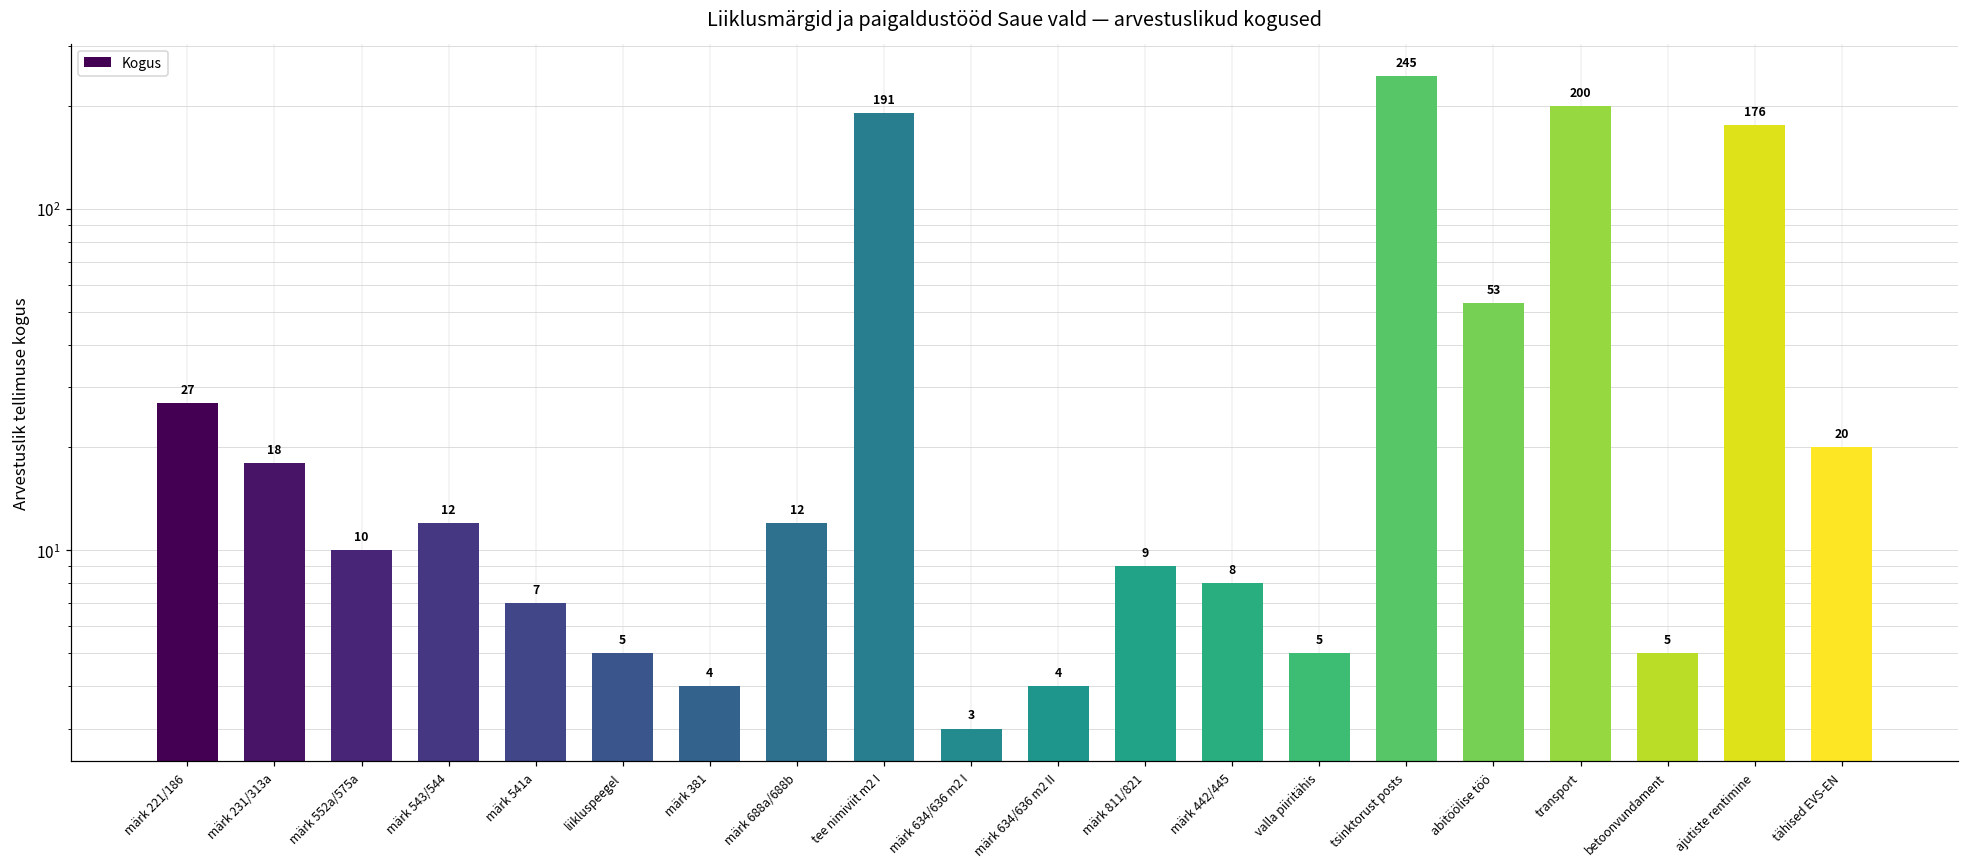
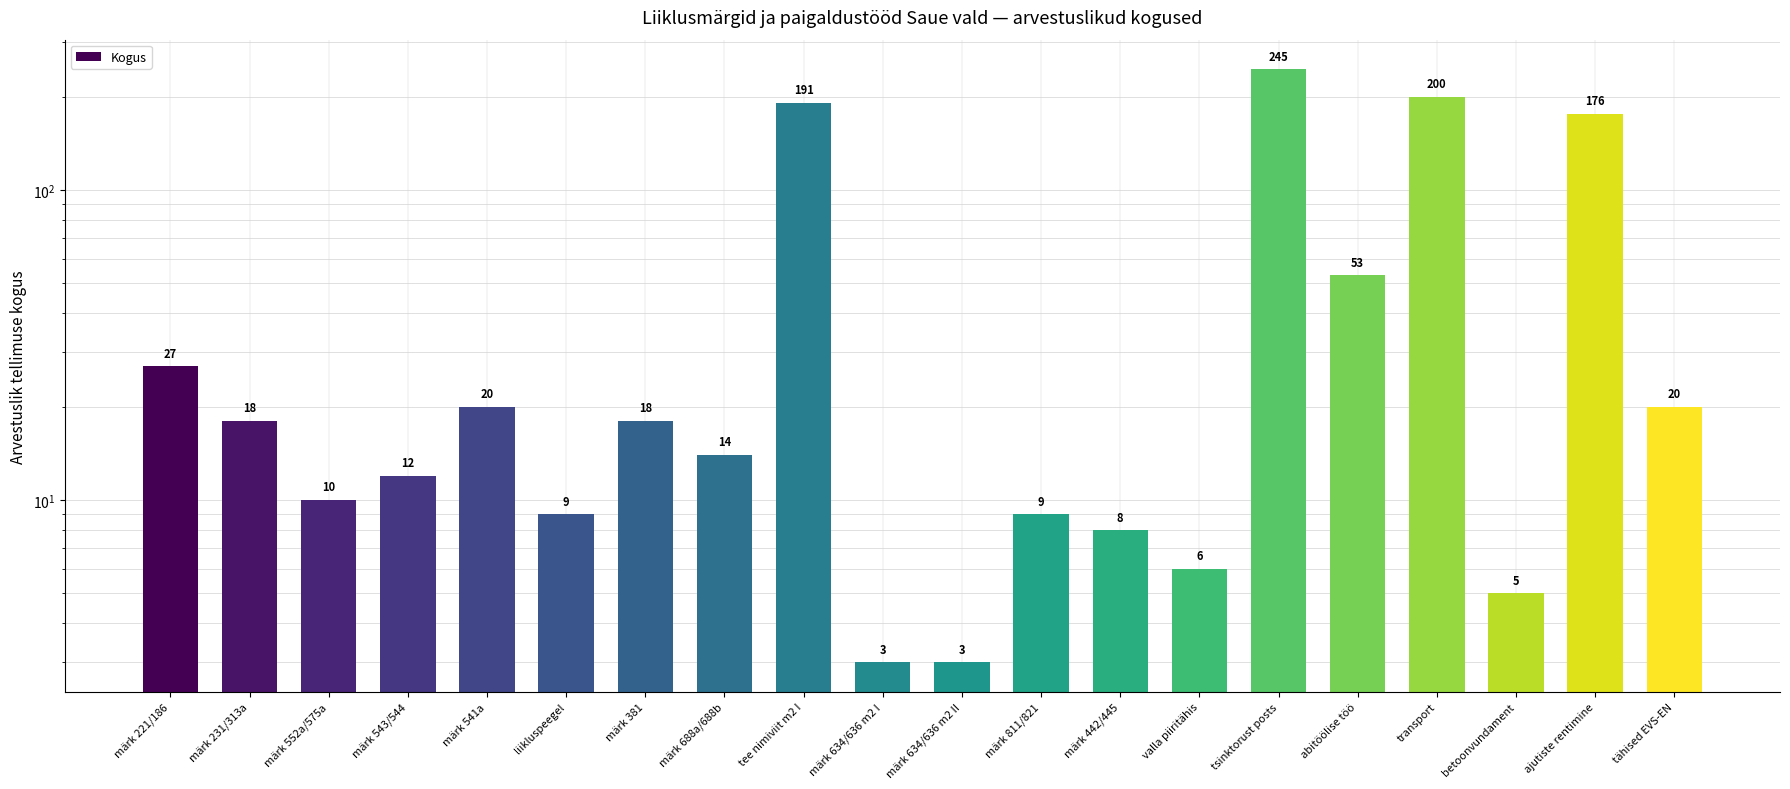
  {
    "märk 221/186": 27,
    "märk 231/313a": 18,
    "märk 552a/575a": 10,
    "märk 543/544": 12,
-   "märk 541a": 7,
-   "liikluspeegel": 5,
-   "märk 381": 4,
-   "märk 688a/688b": 12,
+   "märk 541a": 20,
+   "liikluspeegel": 9,
+   "märk 381": 18,
+   "märk 688a/688b": 14,
    "tee nimiviit m2 I": 191,
    "märk 634/636 m2 I": 3,
-   "märk 634/636 m2 II": 4,
+   "märk 634/636 m2 II": 3,
    "märk 811/821": 9,
    "märk 442/445": 8,
-   "valla piiritähis": 5,
+   "valla piiritähis": 6,
    "tsinktorust posts": 245,
    "abitöölise töö": 53,
    "transport": 200,
    "betoonvundament": 5,
    "ajutiste rentimine": 176,
    "tähised EVS-EN": 20
  }
